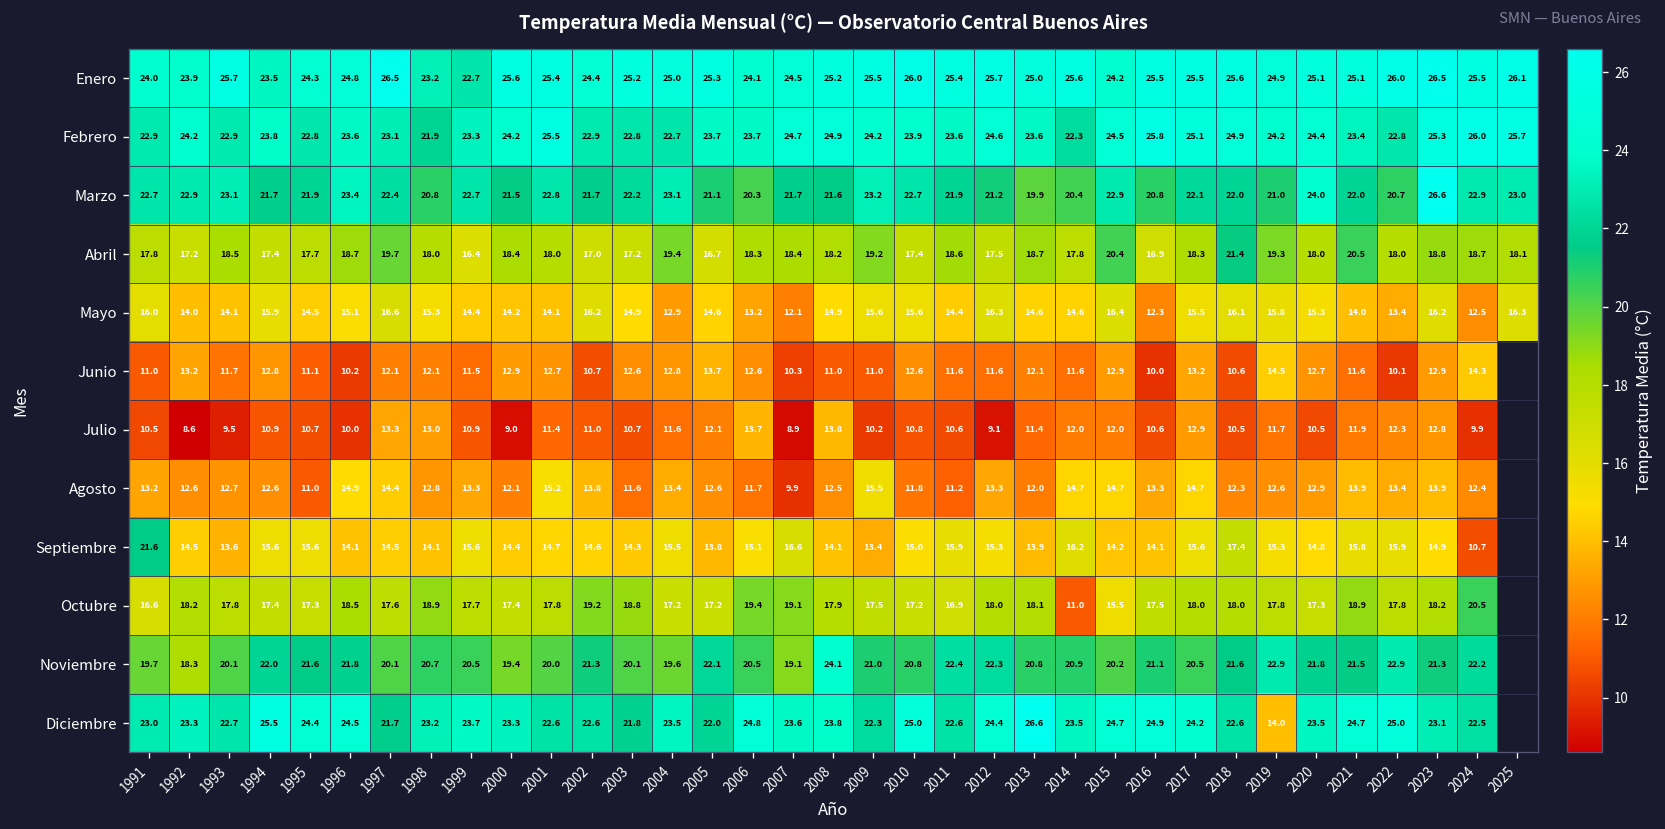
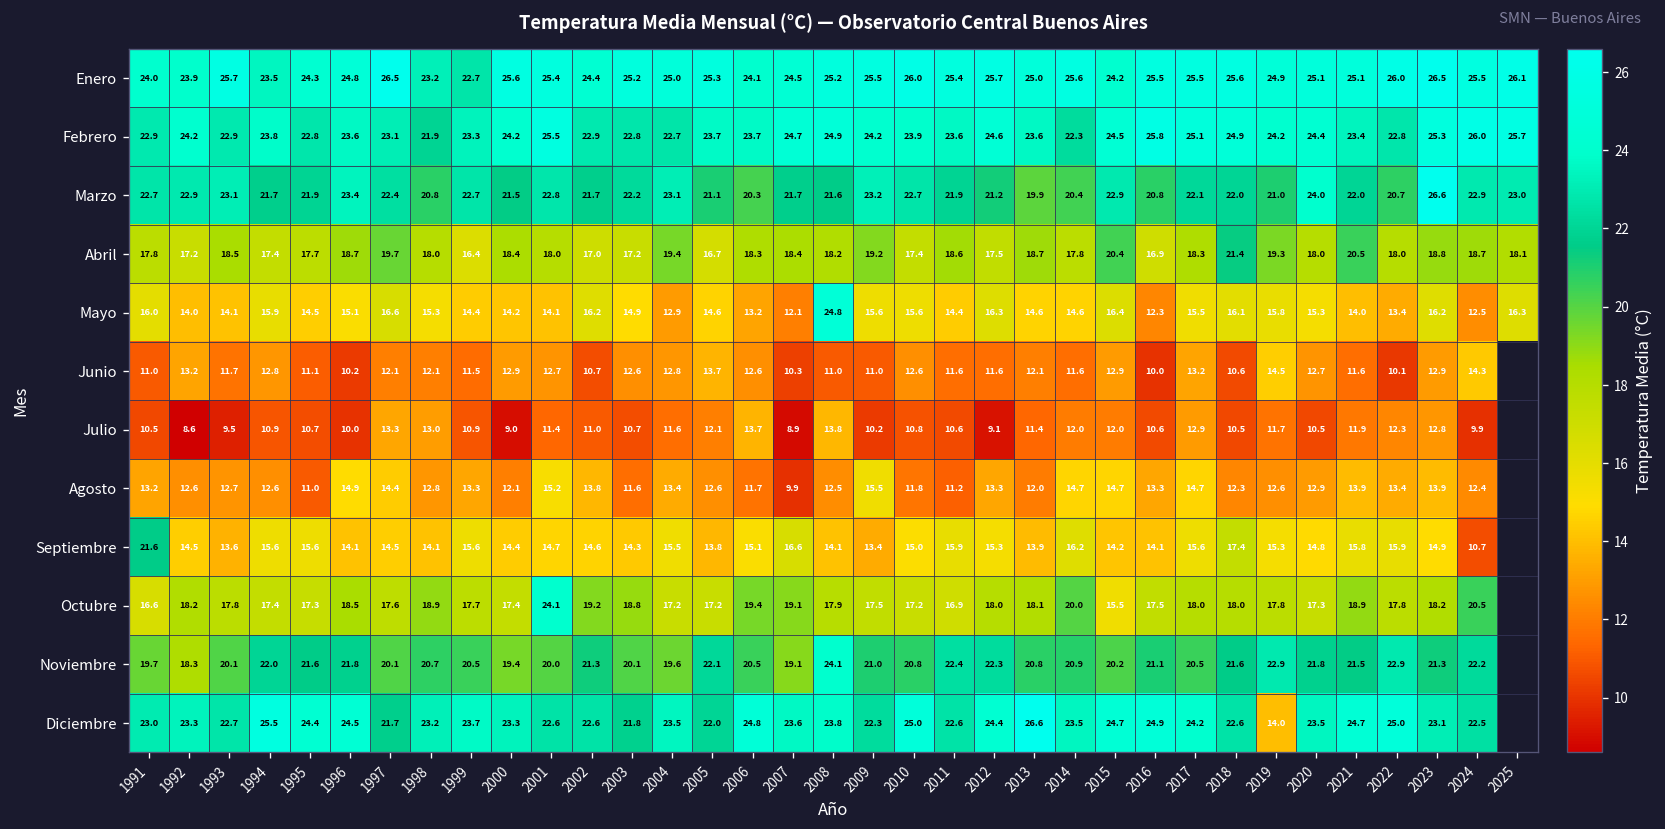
  {
    "Mayo": {
      "1991": 16.0,
      "1992": 14.0,
      "1993": 14.1,
      "1994": 15.9,
      "1995": 14.5,
      "1996": 15.1,
      "1997": 16.6,
      "1998": 15.3,
      "1999": 14.4,
      "2000": 14.2,
      "2001": 14.1,
      "2002": 16.2,
      "2003": 14.9,
      "2004": 12.9,
      "2005": 14.6,
      "2006": 13.2,
      "2007": 12.1,
-     "2008": 14.9,
+     "2008": 24.8,
      "2009": 15.6,
      "2010": 15.6,
      "2011": 14.4,
      "2012": 16.3,
      "2013": 14.6,
      "2014": 14.6,
      "2015": 16.4,
      "2016": 12.3,
      "2017": 15.5,
      "2018": 16.1,
      "2019": 15.8,
      "2020": 15.3,
      "2021": 14.0,
      "2022": 13.4,
      "2023": 16.2,
      "2024": 12.5,
      "2025": 16.3
    },
    "Octubre": {
      "1991": 16.6,
      "1992": 18.2,
      "1993": 17.8,
      "1994": 17.4,
      "1995": 17.3,
      "1996": 18.5,
      "1997": 17.6,
      "1998": 18.9,
      "1999": 17.7,
      "2000": 17.4,
-     "2001": 17.8,
+     "2001": 24.1,
      "2002": 19.2,
      "2003": 18.8,
      "2004": 17.2,
      "2005": 17.2,
      "2006": 19.4,
      "2007": 19.1,
      "2008": 17.9,
      "2009": 17.5,
      "2010": 17.2,
      "2011": 16.9,
      "2012": 18.0,
      "2013": 18.1,
-     "2014": 11.0,
+     "2014": 20.0,
      "2015": 15.5,
      "2016": 17.5,
      "2017": 18.0,
      "2018": 18.0,
      "2019": 17.8,
      "2020": 17.3,
      "2021": 18.9,
      "2022": 17.8,
      "2023": 18.2,
      "2024": 20.5
    }
  }
